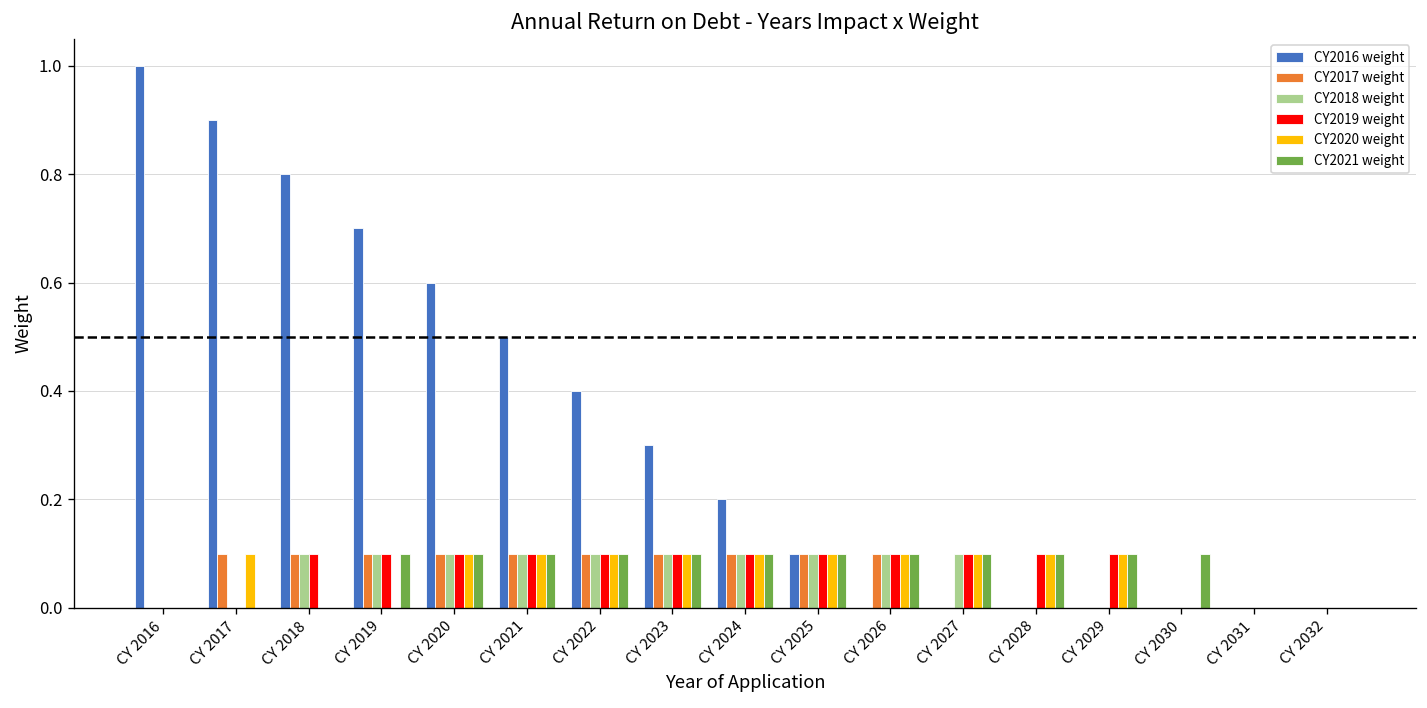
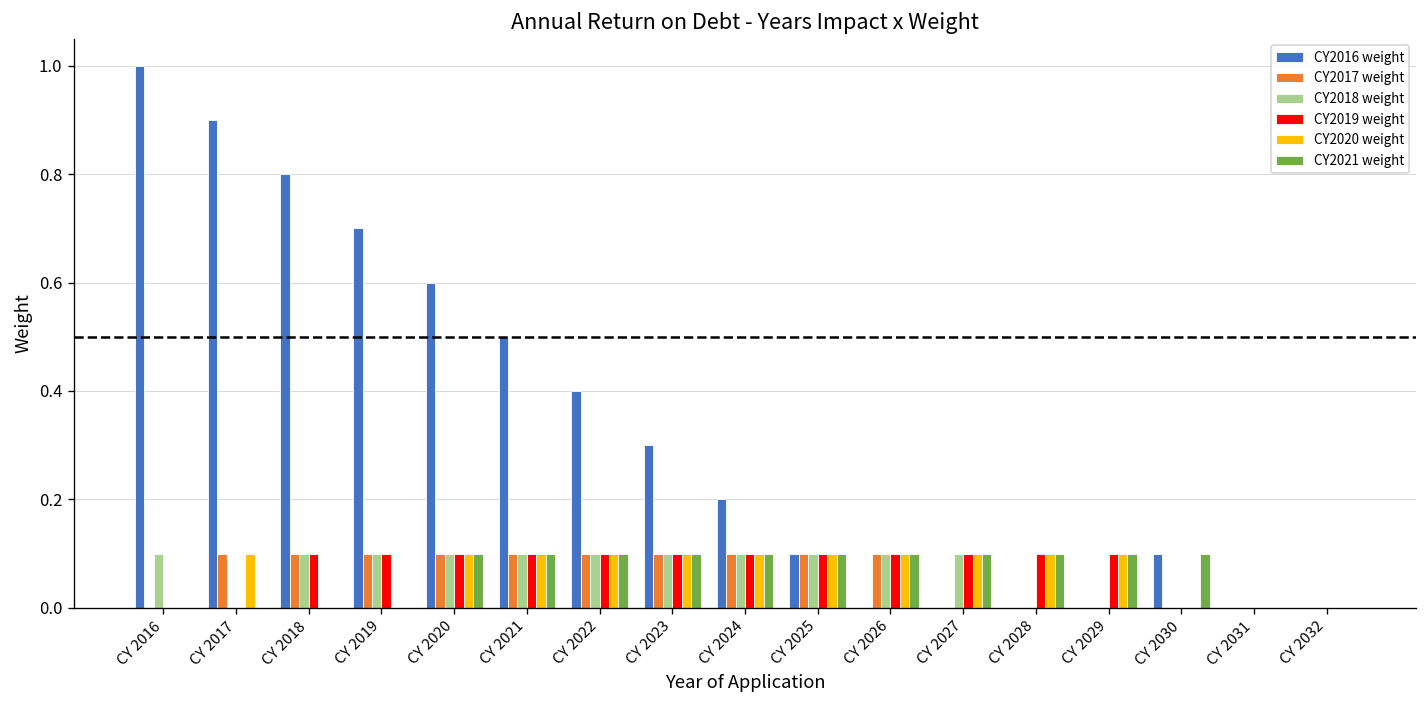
  {
    "CY2016 weight": {
      "CY 2016": 1.0,
      "CY 2017": 0.9,
      "CY 2018": 0.8,
      "CY 2019": 0.7,
      "CY 2020": 0.6,
      "CY 2021": 0.5,
      "CY 2022": 0.4,
      "CY 2023": 0.3,
      "CY 2024": 0.2,
      "CY 2025": 0.1,
      "CY 2026": 0.0,
      "CY 2027": 0.0,
      "CY 2028": 0.0,
      "CY 2029": 0.0,
-     "CY 2030": 0.0,
+     "CY 2030": 0.1,
      "CY 2031": 0.0,
      "CY 2032": 0.0
    },
    "CY2017 weight": {
      "CY 2016": 0.0,
      "CY 2017": 0.1,
      "CY 2018": 0.1,
      "CY 2019": 0.1,
      "CY 2020": 0.1,
      "CY 2021": 0.1,
      "CY 2022": 0.1,
      "CY 2023": 0.1,
      "CY 2024": 0.1,
      "CY 2025": 0.1,
      "CY 2026": 0.1,
      "CY 2027": 0.0,
      "CY 2028": 0.0,
      "CY 2029": 0.0,
      "CY 2030": 0.0,
      "CY 2031": 0.0,
      "CY 2032": 0.0
    },
    "CY2018 weight": {
-     "CY 2016": 0.0,
+     "CY 2016": 0.1,
      "CY 2017": 0.0,
      "CY 2018": 0.1,
      "CY 2019": 0.1,
      "CY 2020": 0.1,
      "CY 2021": 0.1,
      "CY 2022": 0.1,
      "CY 2023": 0.1,
      "CY 2024": 0.1,
      "CY 2025": 0.1,
      "CY 2026": 0.1,
      "CY 2027": 0.1,
      "CY 2028": 0.0,
      "CY 2029": 0.0,
      "CY 2030": 0.0,
      "CY 2031": 0.0,
      "CY 2032": 0.0
    },
    "CY2019 weight": {
      "CY 2016": 0.0,
      "CY 2017": 0.0,
      "CY 2018": 0.1,
      "CY 2019": 0.1,
      "CY 2020": 0.1,
      "CY 2021": 0.1,
      "CY 2022": 0.1,
      "CY 2023": 0.1,
      "CY 2024": 0.1,
      "CY 2025": 0.1,
      "CY 2026": 0.1,
      "CY 2027": 0.1,
      "CY 2028": 0.1,
      "CY 2029": 0.1,
      "CY 2030": 0.0,
      "CY 2031": 0.0,
      "CY 2032": 0.0
    },
    "CY2020 weight": {
      "CY 2016": 0.0,
      "CY 2017": 0.1,
      "CY 2018": 0.0,
      "CY 2019": 0.0,
      "CY 2020": 0.1,
      "CY 2021": 0.1,
      "CY 2022": 0.1,
      "CY 2023": 0.1,
      "CY 2024": 0.1,
      "CY 2025": 0.1,
      "CY 2026": 0.1,
      "CY 2027": 0.1,
      "CY 2028": 0.1,
      "CY 2029": 0.1,
      "CY 2030": 0.0,
      "CY 2031": 0.0,
      "CY 2032": 0.0
    },
    "CY2021 weight": {
      "CY 2016": 0.0,
      "CY 2017": 0.0,
      "CY 2018": 0.0,
-     "CY 2019": 0.1,
+     "CY 2019": 0.0,
      "CY 2020": 0.1,
      "CY 2021": 0.1,
      "CY 2022": 0.1,
      "CY 2023": 0.1,
      "CY 2024": 0.1,
      "CY 2025": 0.1,
      "CY 2026": 0.1,
      "CY 2027": 0.1,
      "CY 2028": 0.1,
      "CY 2029": 0.1,
      "CY 2030": 0.1,
      "CY 2031": 0.0,
      "CY 2032": 0.0
    }
  }
